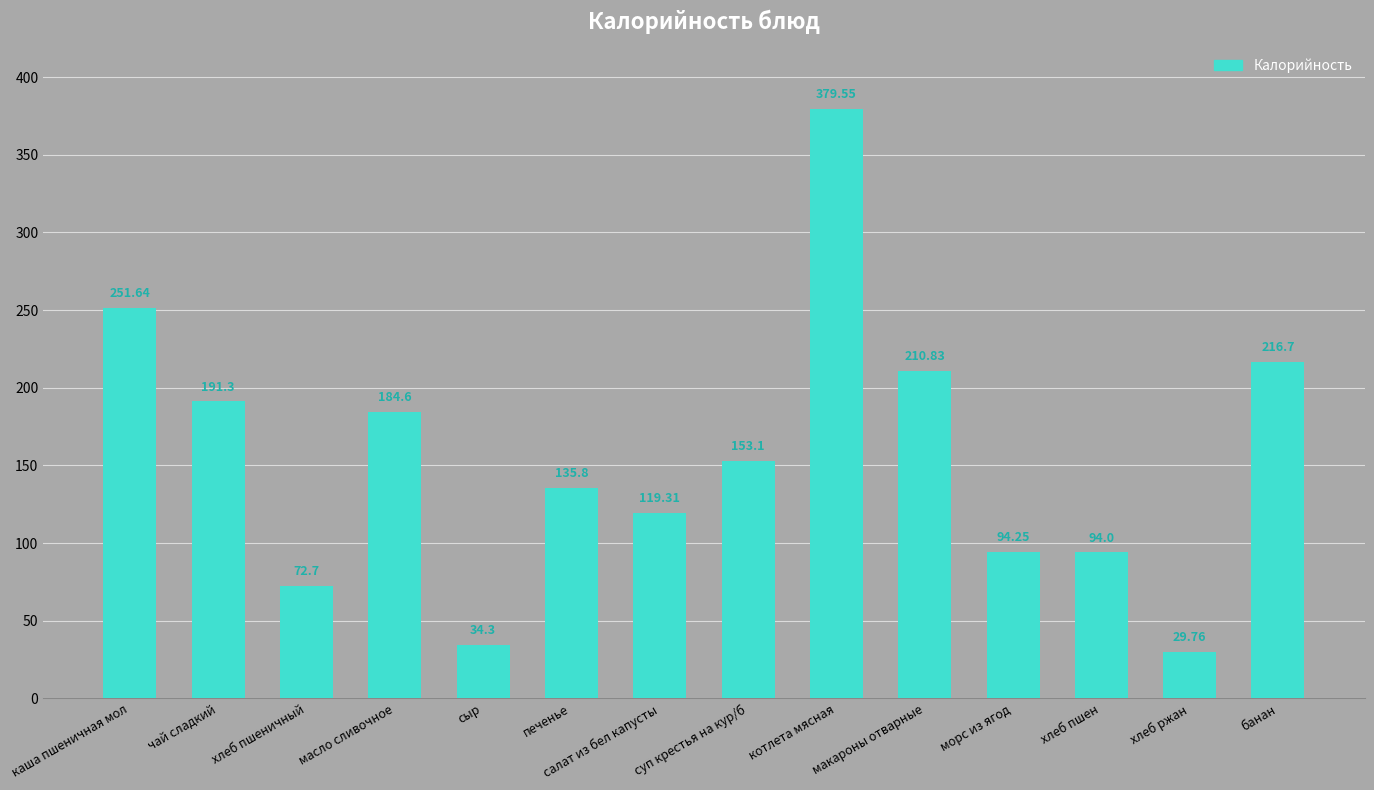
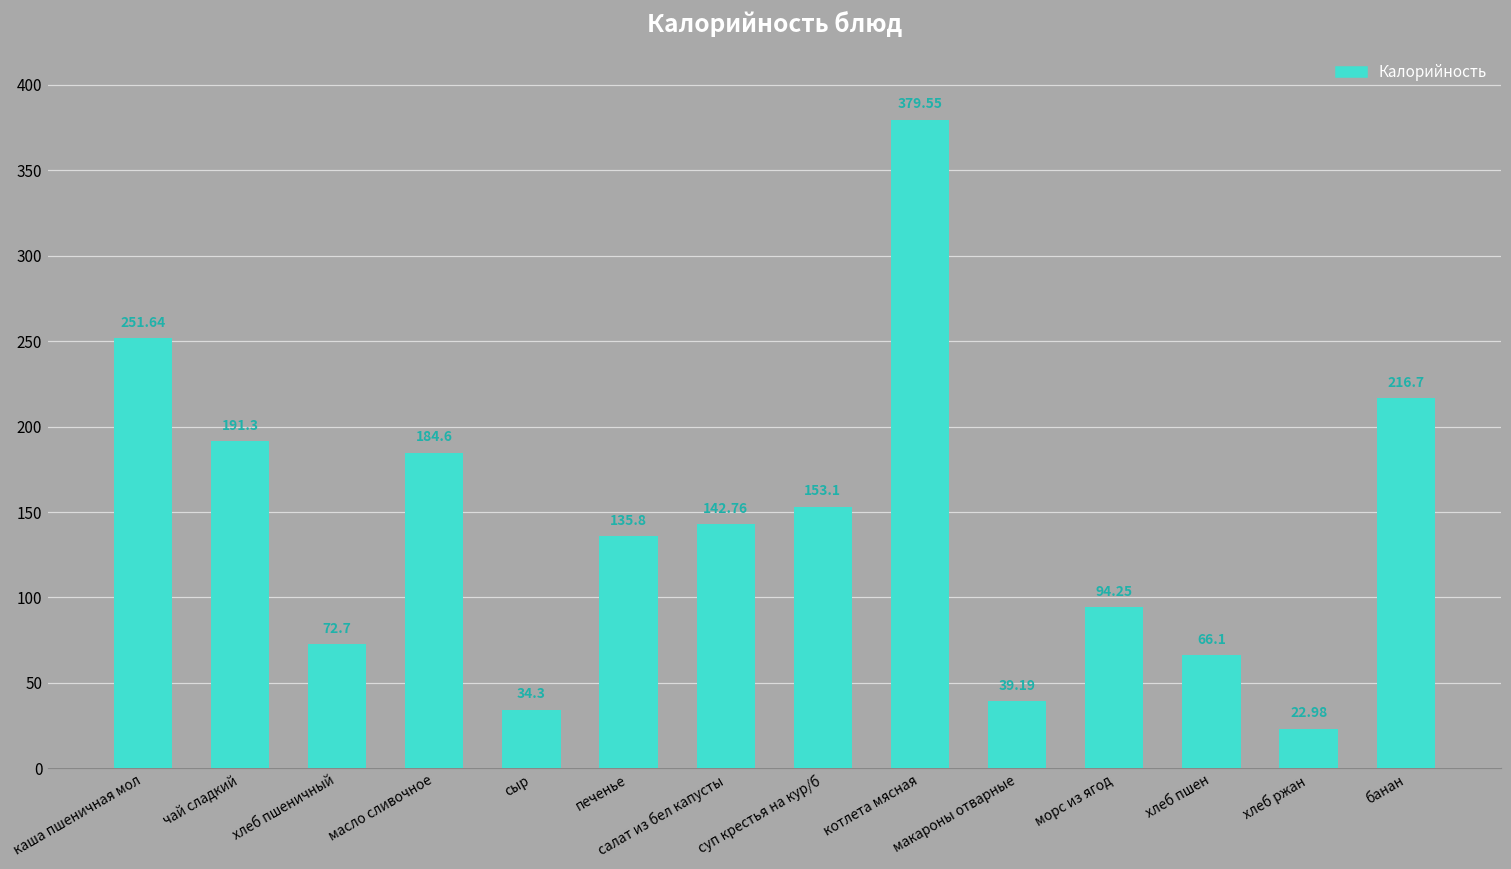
  {
    "каша пшеничная мол": 251.64,
    "чай сладкий": 191.3,
    "хлеб пшеничный": 72.7,
    "масло сливочное": 184.6,
    "сыр": 34.3,
    "печенье": 135.8,
-   "салат из бел капусты": 119.31,
+   "салат из бел капусты": 142.76,
    "суп крестья на кур/б": 153.1,
    "котлета мясная": 379.55,
-   "макароны отварные": 210.83,
+   "макароны отварные": 39.19,
    "морс из ягод": 94.25,
-   "хлеб пшен": 94.0,
-   "хлеб ржан": 29.76,
+   "хлеб пшен": 66.1,
+   "хлеб ржан": 22.98,
    "банан": 216.7
  }
